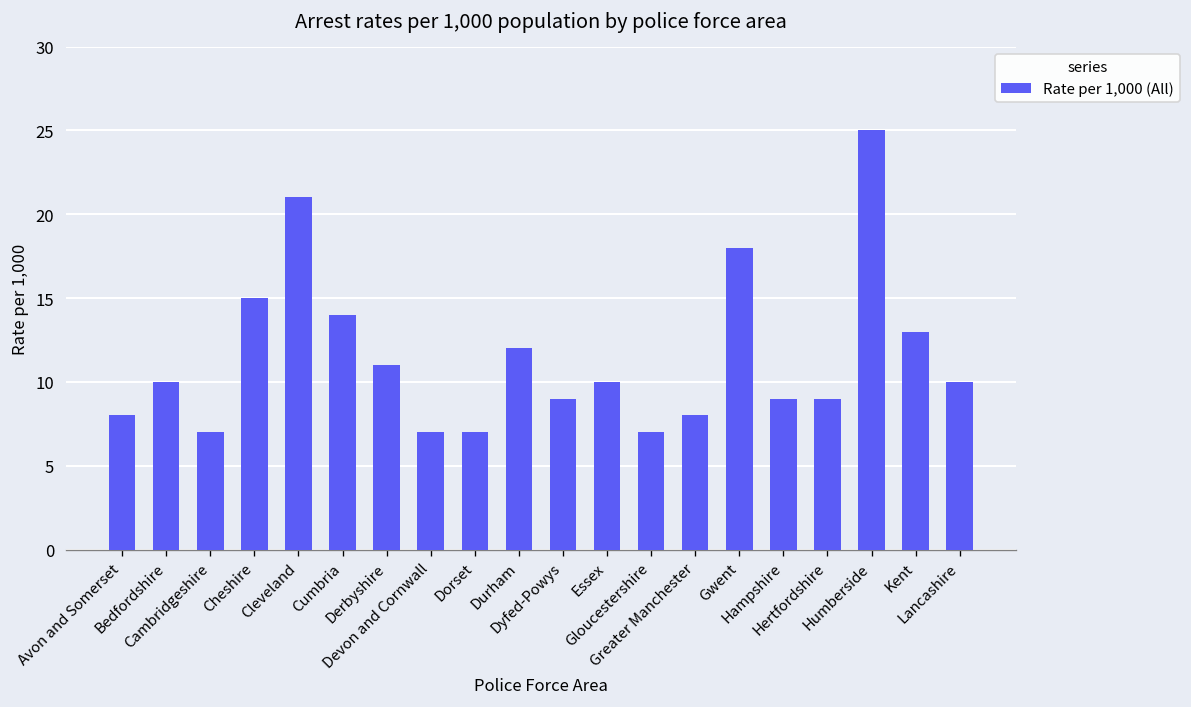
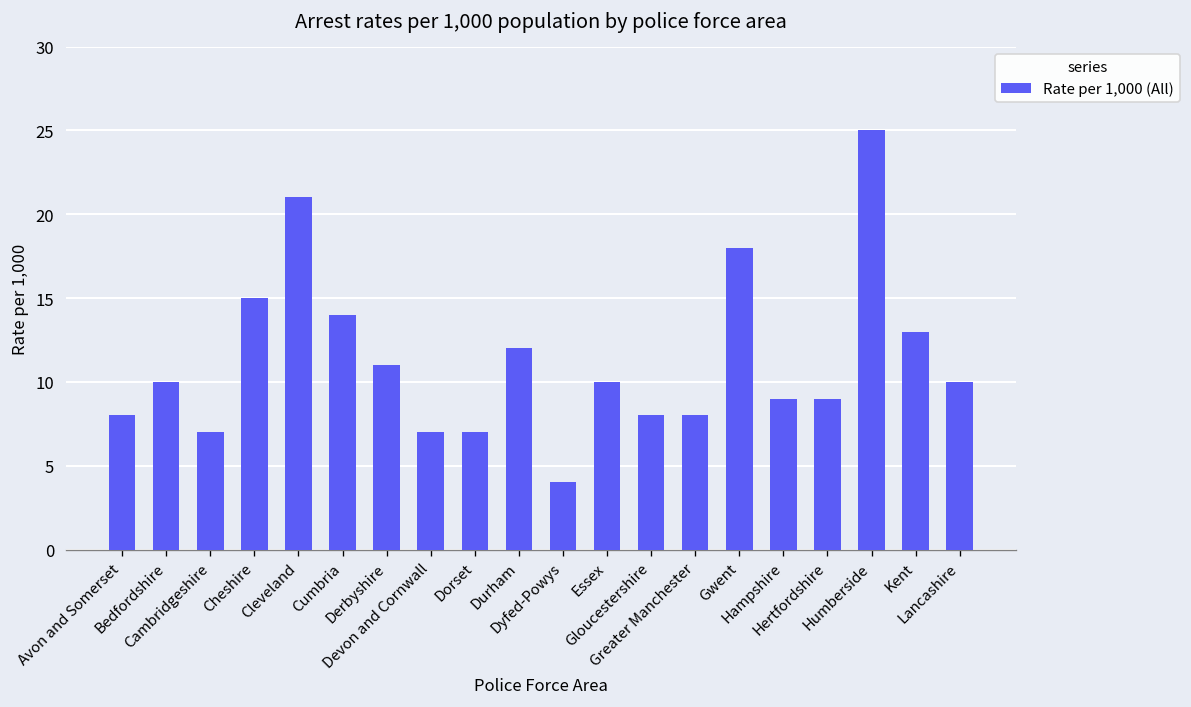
  {
    "Avon and Somerset": 8,
    "Bedfordshire": 10,
    "Cambridgeshire": 7,
    "Cheshire": 15,
    "Cleveland": 21,
    "Cumbria": 14,
    "Derbyshire": 11,
    "Devon and Cornwall": 7,
    "Dorset": 7,
    "Durham": 12,
-   "Dyfed-Powys": 9,
+   "Dyfed-Powys": 4,
    "Essex": 10,
-   "Gloucestershire": 7,
+   "Gloucestershire": 8,
    "Greater Manchester": 8,
    "Gwent": 18,
    "Hampshire": 9,
    "Hertfordshire": 9,
    "Humberside": 25,
    "Kent": 13,
    "Lancashire": 10
  }
